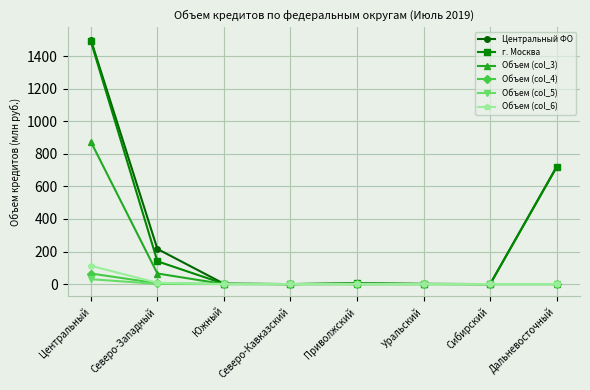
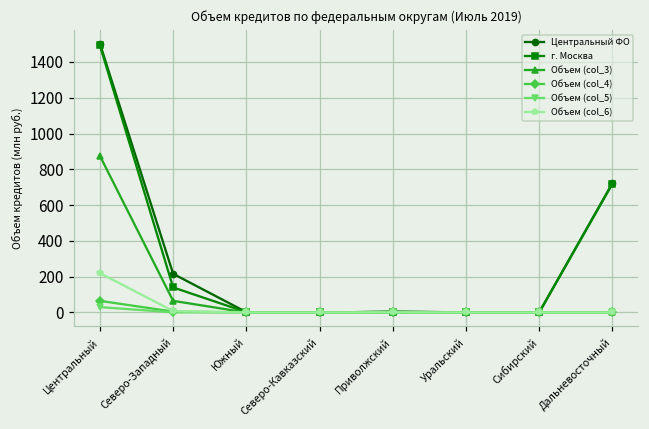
  {
    "Объем (col_6)": {
-     "Центральный": 110
+     "Центральный": 220
    }
  }
